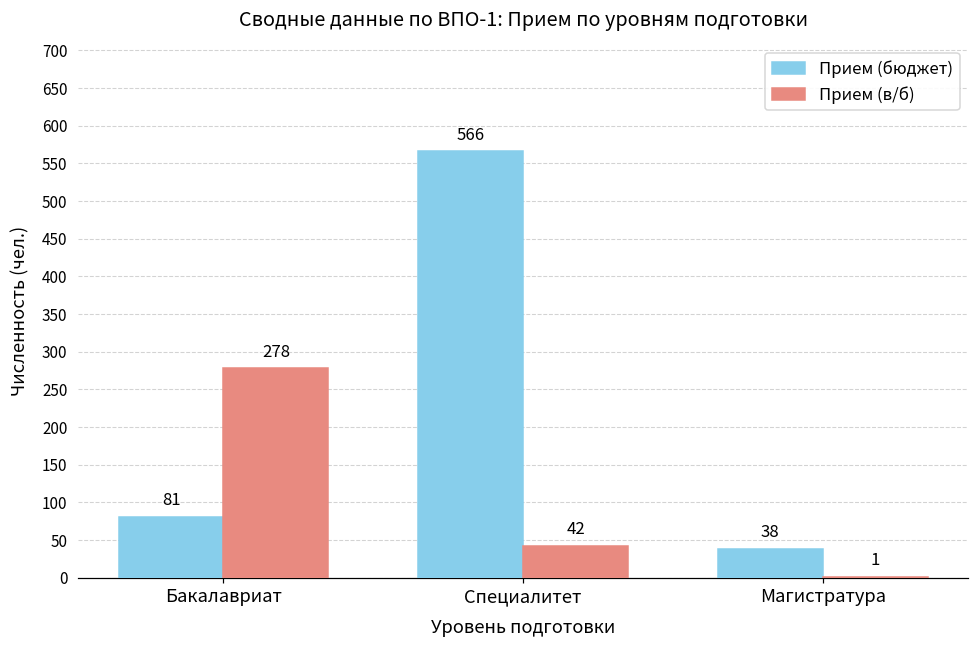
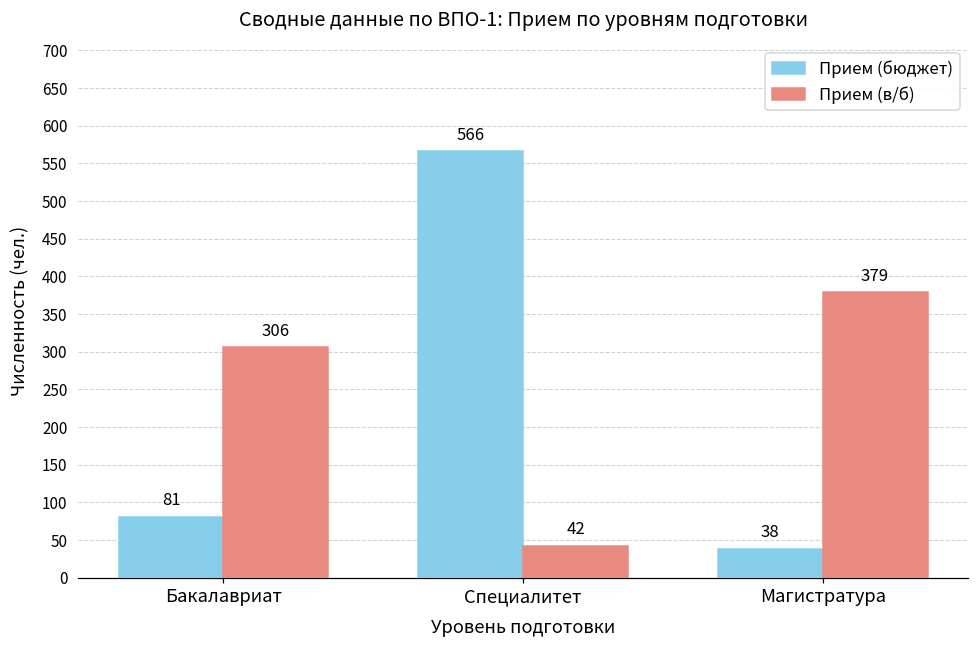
  {
    "Прием (бюджет)": {
      "Бакалавриат": 81,
      "Специалитет": 566,
      "Магистратура": 38
    },
    "Прием (в/б)": {
-     "Бакалавриат": 278,
+     "Бакалавриат": 306,
      "Специалитет": 42,
-     "Магистратура": 1
+     "Магистратура": 379
    }
  }
